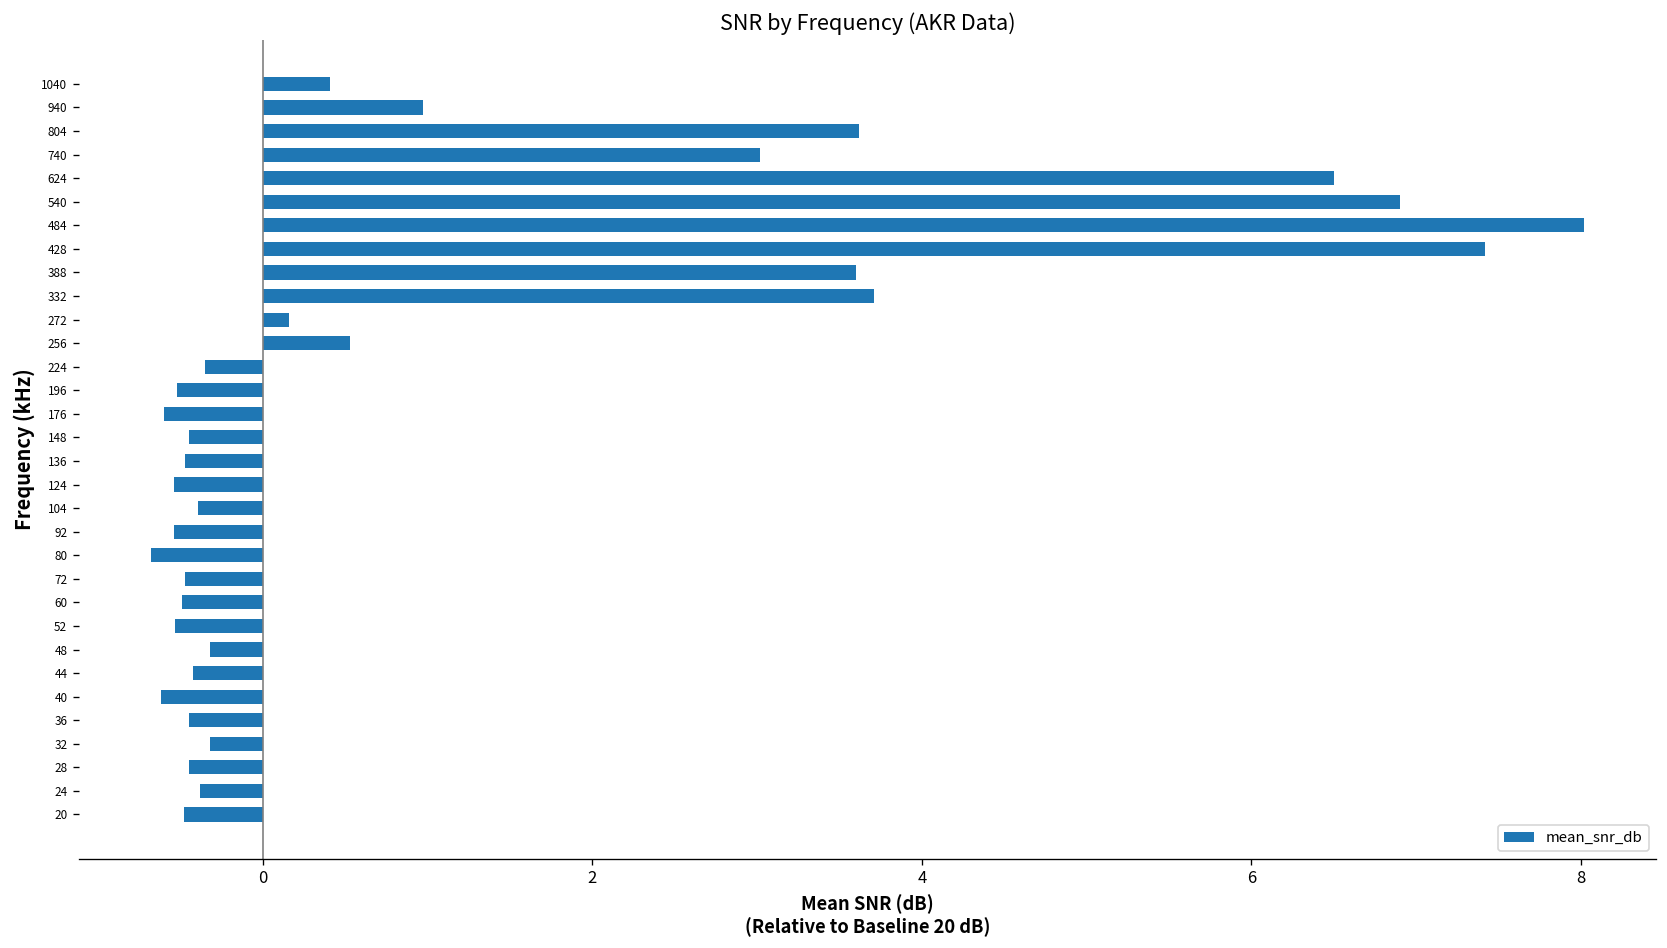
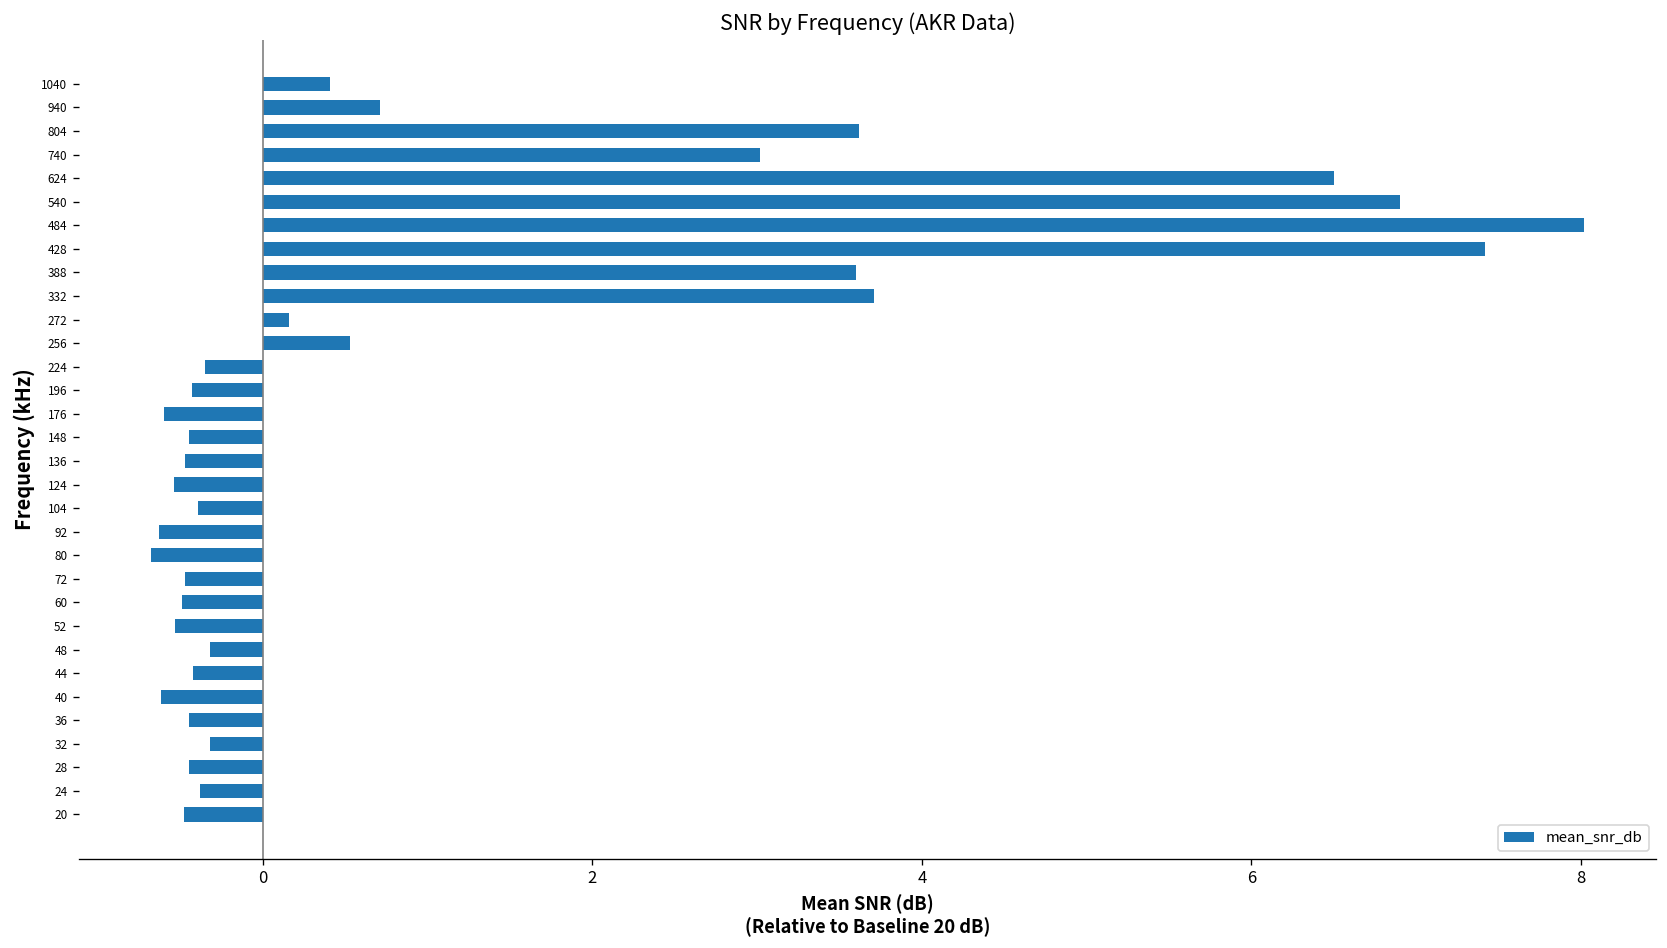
  {
    "1040": 0.41,
-   "940": 0.97,
+   "940": 0.71,
    "804": 3.62,
    "740": 3.02,
    "624": 6.50,
    "540": 6.90,
    "484": 8.02,
    "428": 7.42,
    "388": 3.60,
    "332": 3.71,
    "272": 0.16,
    "256": 0.53,
    "224": -0.35,
-   "196": -0.52,
+   "196": -0.43,
    "176": -0.60,
    "148": -0.45,
    "136": -0.47,
    "124": -0.54,
    "104": -0.39,
-   "92": -0.54,
+   "92": -0.63,
    "80": -0.68,
    "72": -0.47,
    "60": -0.49,
    "52": -0.53,
    "48": -0.32,
    "44": -0.42,
    "40": -0.62,
    "36": -0.45,
    "32": -0.32,
    "28": -0.45,
    "24": -0.38,
    "20": -0.48
  }
